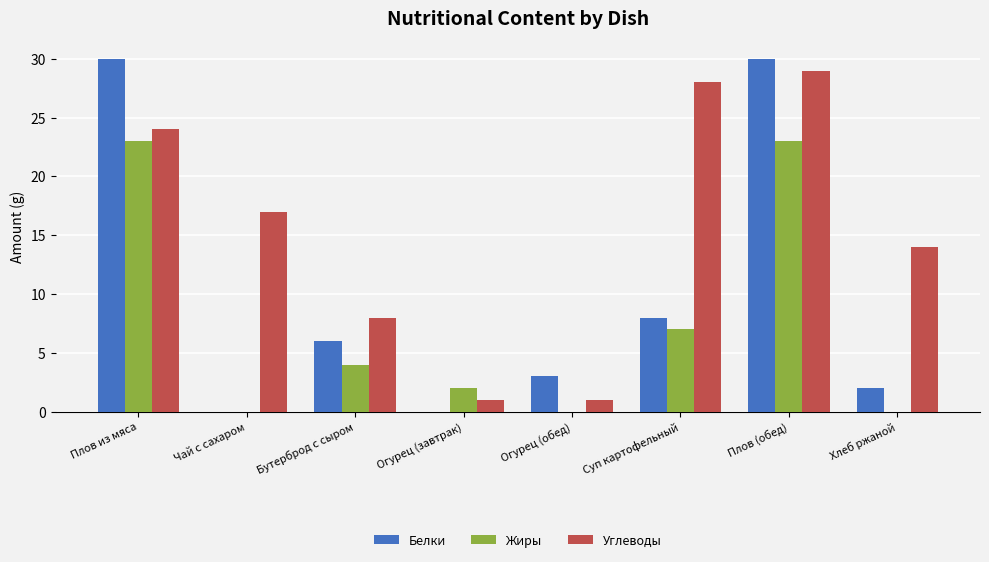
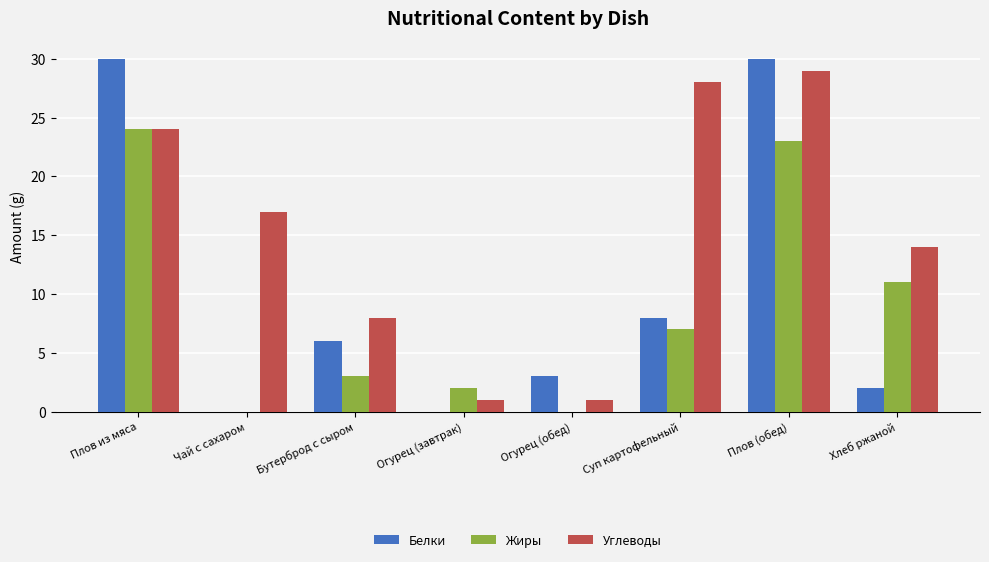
  {
    "Белки": {
      "Плов из мяса": 30,
      "Чай с сахаром": 0,
      "Бутерброд с сыром": 6,
      "Огурец (завтрак)": 0,
      "Огурец (обед)": 3,
      "Суп картофельный": 8,
      "Плов (обед)": 30,
      "Хлеб ржаной": 2
    },
    "Жиры": {
-     "Плов из мяса": 23,
+     "Плов из мяса": 24,
      "Чай с сахаром": 0,
-     "Бутерброд с сыром": 4,
+     "Бутерброд с сыром": 3,
      "Огурец (завтрак)": 2,
      "Огурец (обед)": 0,
      "Суп картофельный": 7,
      "Плов (обед)": 23,
-     "Хлеб ржаной": 0
+     "Хлеб ржаной": 11
    },
    "Углеводы": {
      "Плов из мяса": 24,
      "Чай с сахаром": 17,
      "Бутерброд с сыром": 8,
      "Огурец (завтрак)": 1,
      "Огурец (обед)": 1,
      "Суп картофельный": 28,
      "Плов (обед)": 29,
      "Хлеб ржаной": 14
    }
  }
